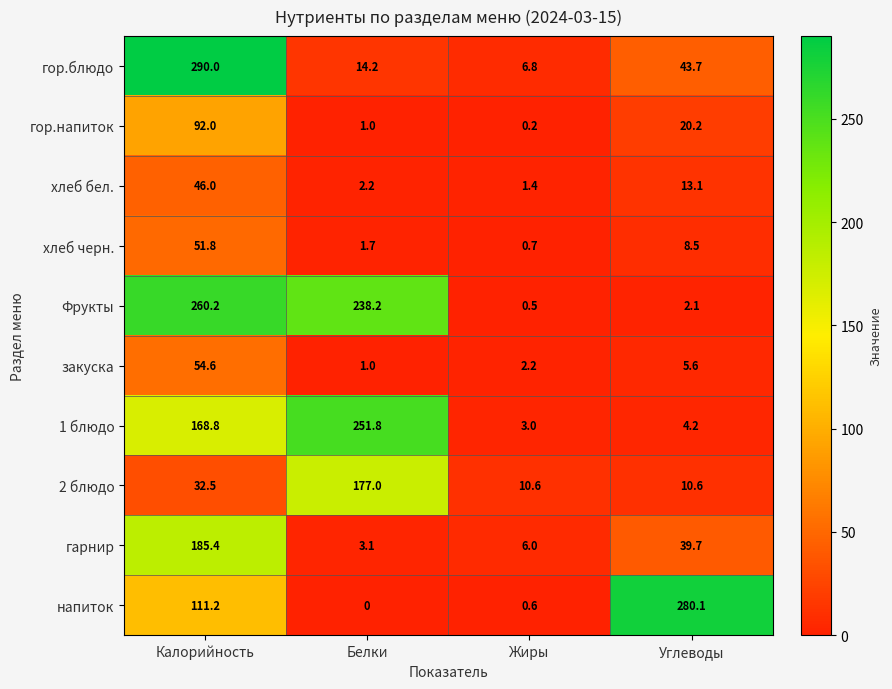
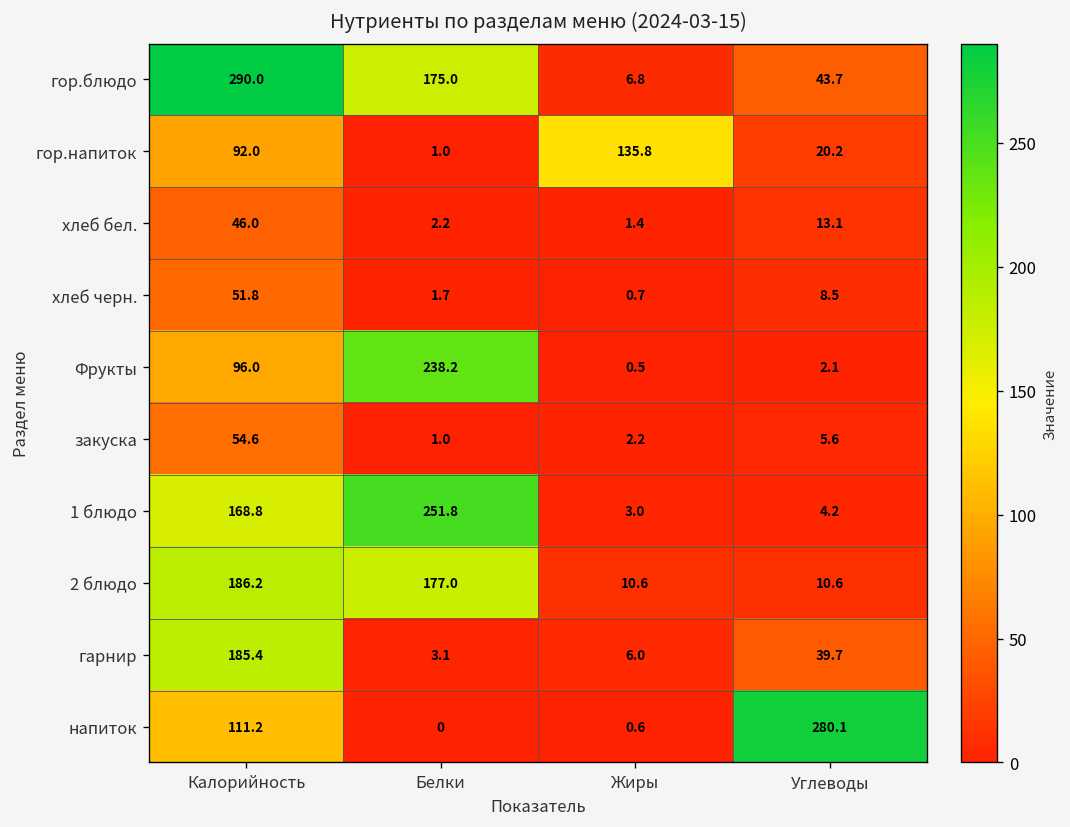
  {
    "гор.блюдо": {
      "Калорийность": 290.0,
-     "Белки": 14.2,
+     "Белки": 175.0,
      "Жиры": 6.8,
      "Углеводы": 43.7
    },
    "гор.напиток": {
      "Калорийность": 92.0,
      "Белки": 1.0,
-     "Жиры": 0.2,
+     "Жиры": 135.8,
      "Углеводы": 20.2
    },
    "хлеб бел.": {
      "Калорийность": 46.0,
      "Белки": 2.2,
      "Жиры": 1.4,
      "Углеводы": 13.1
    },
    "хлеб черн.": {
      "Калорийность": 51.8,
      "Белки": 1.7,
      "Жиры": 0.7,
      "Углеводы": 8.5
    },
    "Фрукты": {
-     "Калорийность": 260.2,
+     "Калорийность": 96.0,
      "Белки": 238.2,
      "Жиры": 0.5,
      "Углеводы": 2.1
    },
    "закуска": {
      "Калорийность": 54.6,
      "Белки": 1.0,
      "Жиры": 2.2,
      "Углеводы": 5.6
    },
    "1 блюдо": {
      "Калорийность": 168.8,
      "Белки": 251.8,
      "Жиры": 3.0,
      "Углеводы": 4.2
    },
    "2 блюдо": {
-     "Калорийность": 32.5,
+     "Калорийность": 186.2,
      "Белки": 177.0,
      "Жиры": 10.6,
      "Углеводы": 10.6
    },
    "гарнир": {
      "Калорийность": 185.4,
      "Белки": 3.1,
      "Жиры": 6.0,
      "Углеводы": 39.7
    },
    "напиток": {
      "Калорийность": 111.2,
      "Белки": 0,
      "Жиры": 0.6,
      "Углеводы": 280.1
    }
  }
